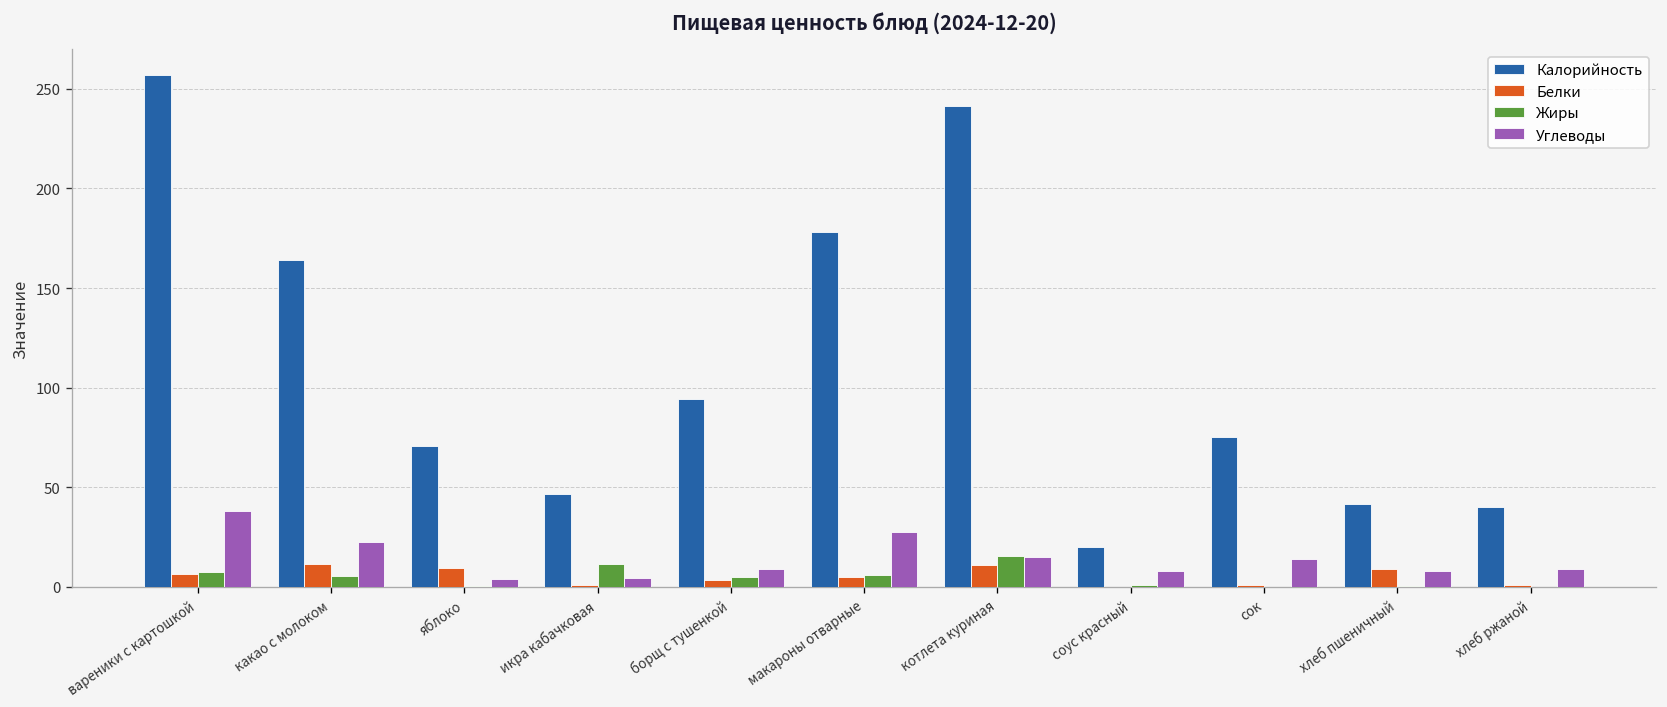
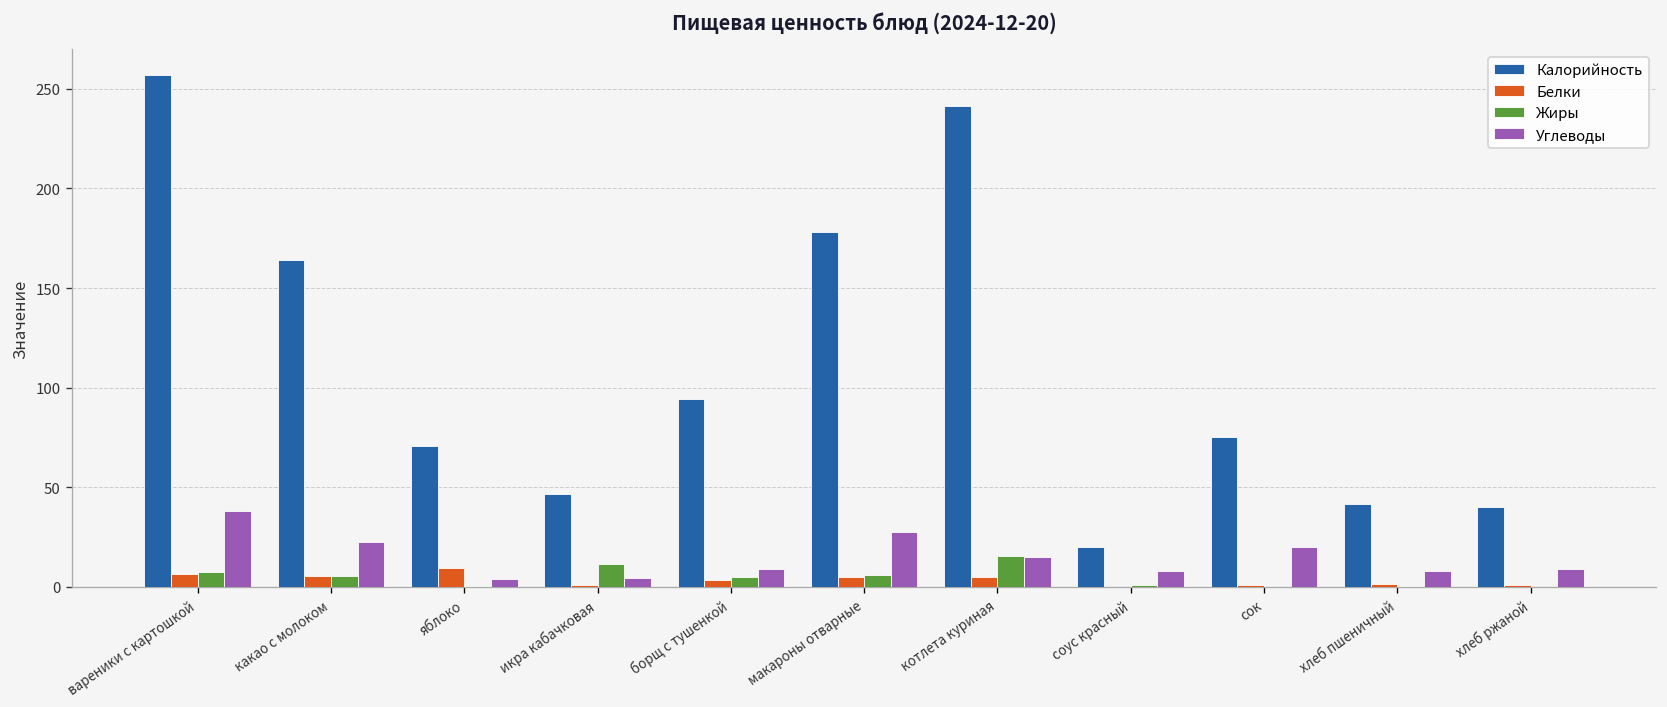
  {
    "Калорийность": {
      "вареники с картошкой": 257,
      "какао с молоком": 164,
      "яблоко": 71,
      "икра кабачковая": 47,
      "борщ с тушенкой": 94,
      "макароны отварные": 178,
      "котлета куриная": 242,
      "соус красный": 20,
      "сок": 75,
      "хлеб пшеничный": 42,
      "хлеб ржаной": 40
    },
    "Белки": {
      "вареники с картошкой": 7,
-     "какао с молоком": 11,
+     "какао с молоком": 6,
      "яблоко": 10,
      "борщ с тушенкой": 3,
      "макароны отварные": 5,
-     "котлета куриная": 11,
+     "котлета куриная": 5,
      "соус красный": 0,
-     "хлеб пшеничный": 9
+     "хлеб пшеничный": 2
    },
    "Жиры": {
      "вареники с картошкой": 7,
      "какао с молоком": 6,
      "икра кабачковая": 11,
      "борщ с тушенкой": 5,
      "макароны отварные": 6,
      "котлета куриная": 15
    },
    "Углеводы": {
      "вареники с картошкой": 38,
      "какао с молоком": 23,
      "яблоко": 4,
      "икра кабачковая": 5,
      "борщ с тушенкой": 9,
      "макароны отварные": 28,
      "котлета куриная": 15,
      "соус красный": 8,
-     "сок": 14,
+     "сок": 20,
      "хлеб пшеничный": 8,
      "хлеб ржаной": 9
    }
  }
